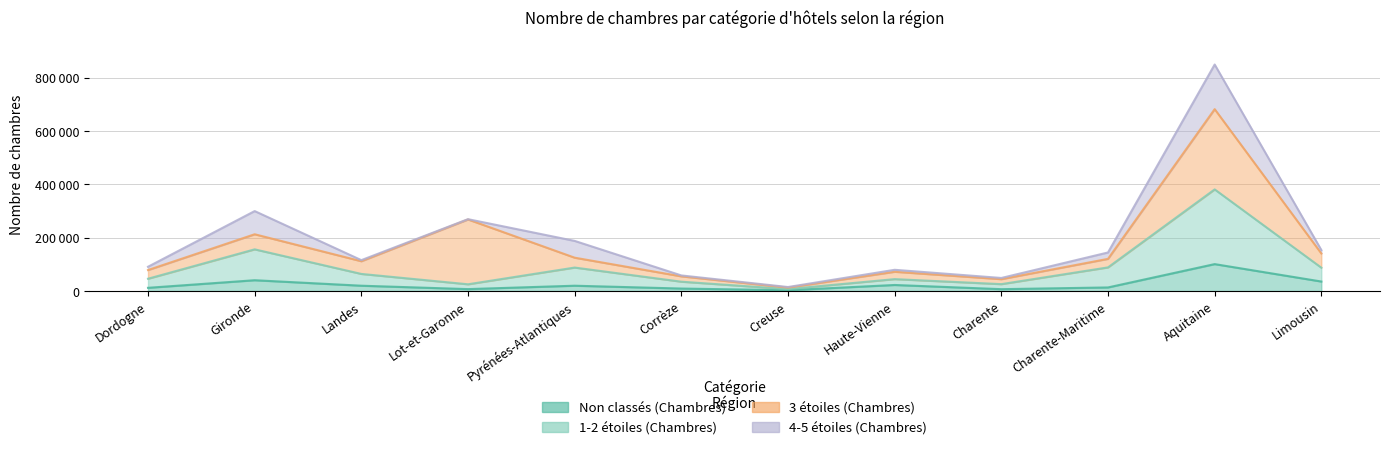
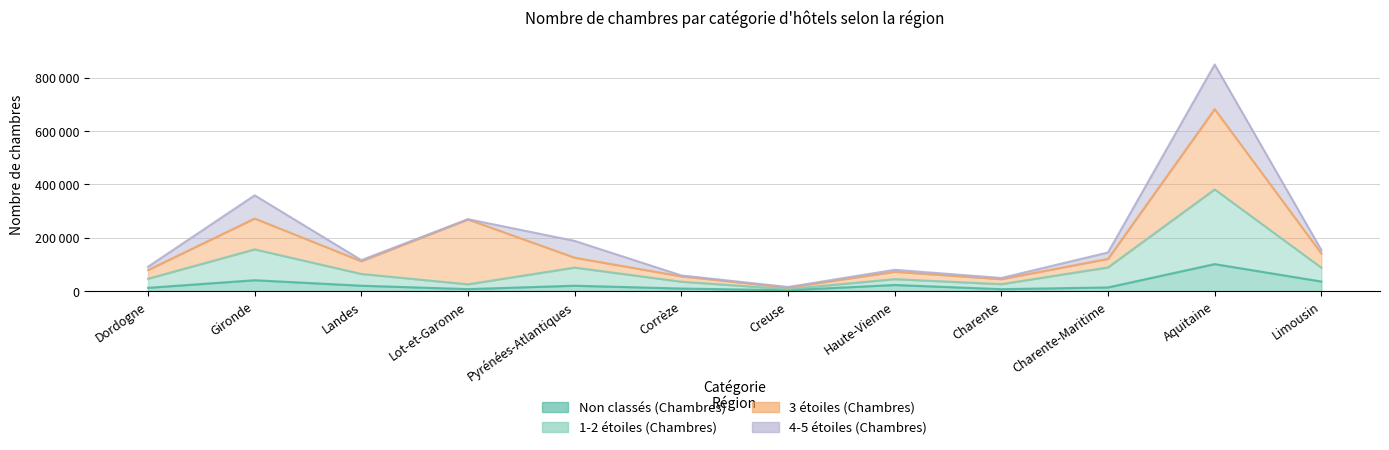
  {
    "3 étoiles (Chambres)": {
      "Dordogne": 30000,
-     "Gironde": 60000,
+     "Gironde": 120000,
      "Pyrénées-Atlantiques": 40000,
      "Charente-Maritime": 30000,
      "Aquitaine": 300000,
      "Limousin": 50000
    }
  }
